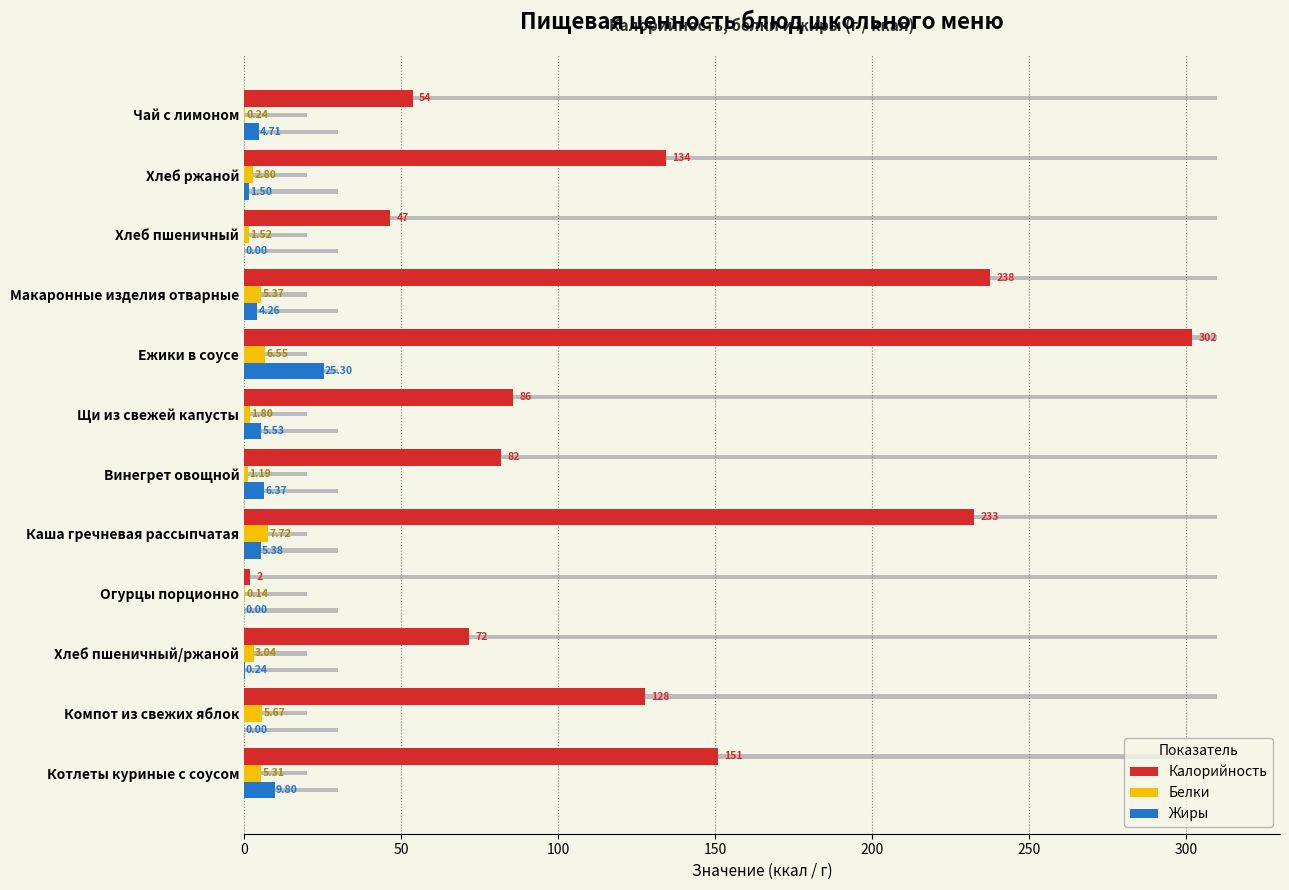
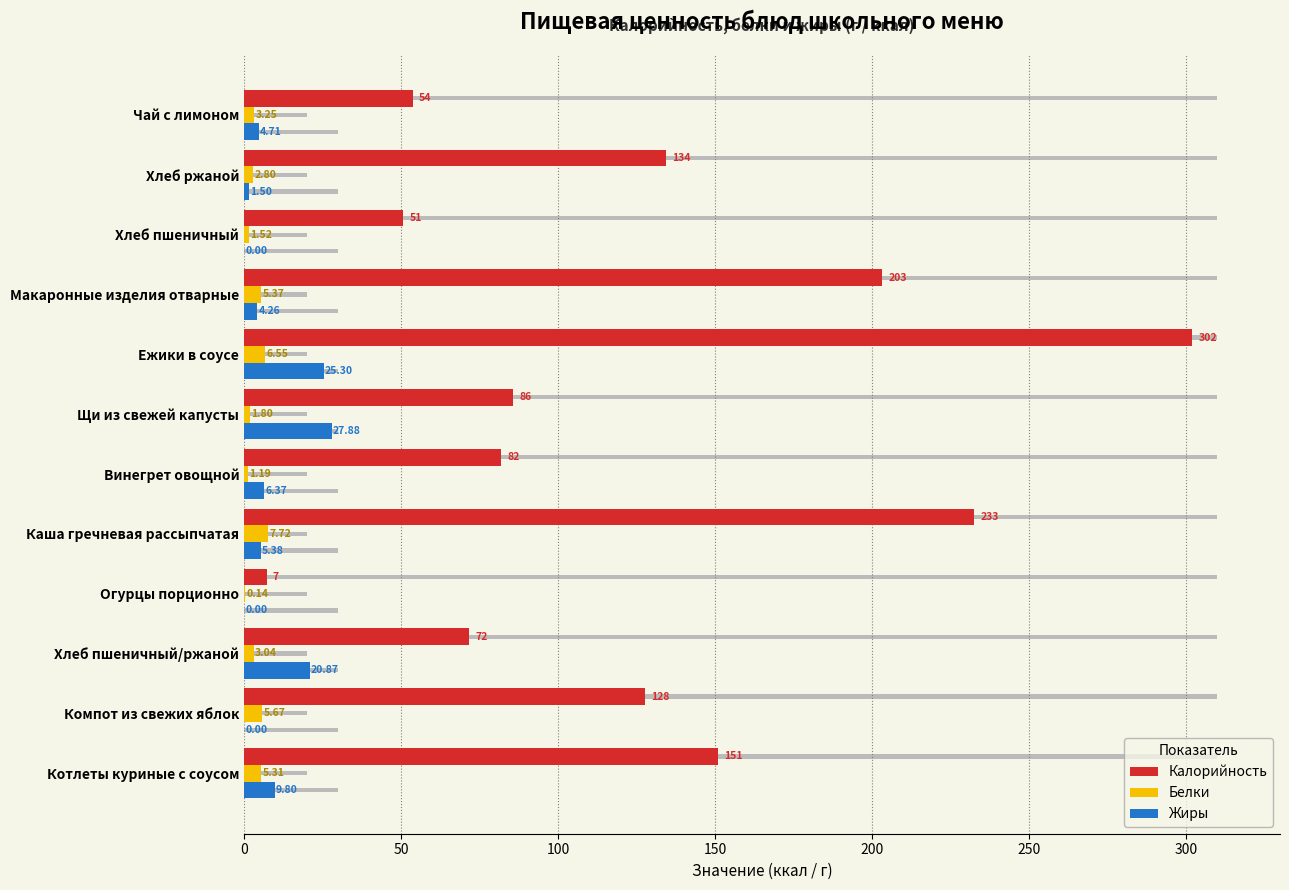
  {
    "Калорийность": {
-     "Хлеб пшеничный": 47,
-     "Макаронные изделия отварные": 238,
-     "Огурцы порционно": 2
+     "Хлеб пшеничный": 51,
+     "Макаронные изделия отварные": 203,
+     "Огурцы порционно": 7
    },
    "Белки": {
-     "Чай с лимоном": 0.24,
+     "Чай с лимоном": 3.25,
      "Огурцы порционно": 0.14
    },
    "Жиры": {
      "Хлеб пшеничный": 0.00,
-     "Щи из свежей капусты": 5.53,
+     "Щи из свежей капусты": 27.88,
      "Огурцы порционно": 0.00,
-     "Хлеб пшеничный/ржаной": 0.24,
+     "Хлеб пшеничный/ржаной": 20.87,
      "Компот из свежих яблок": 0.00
    }
  }
